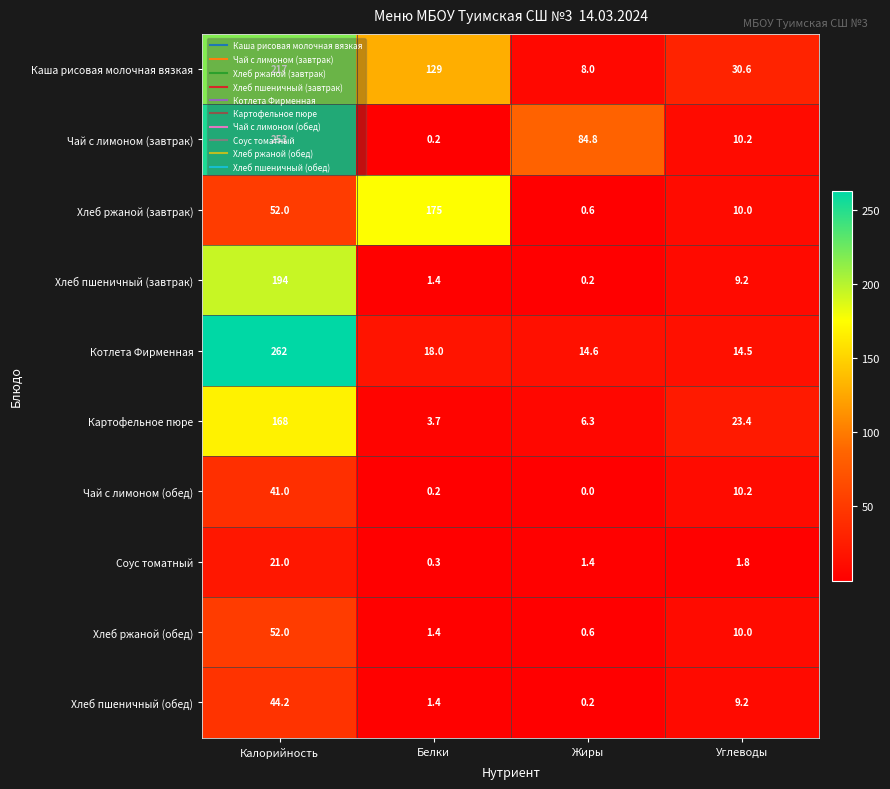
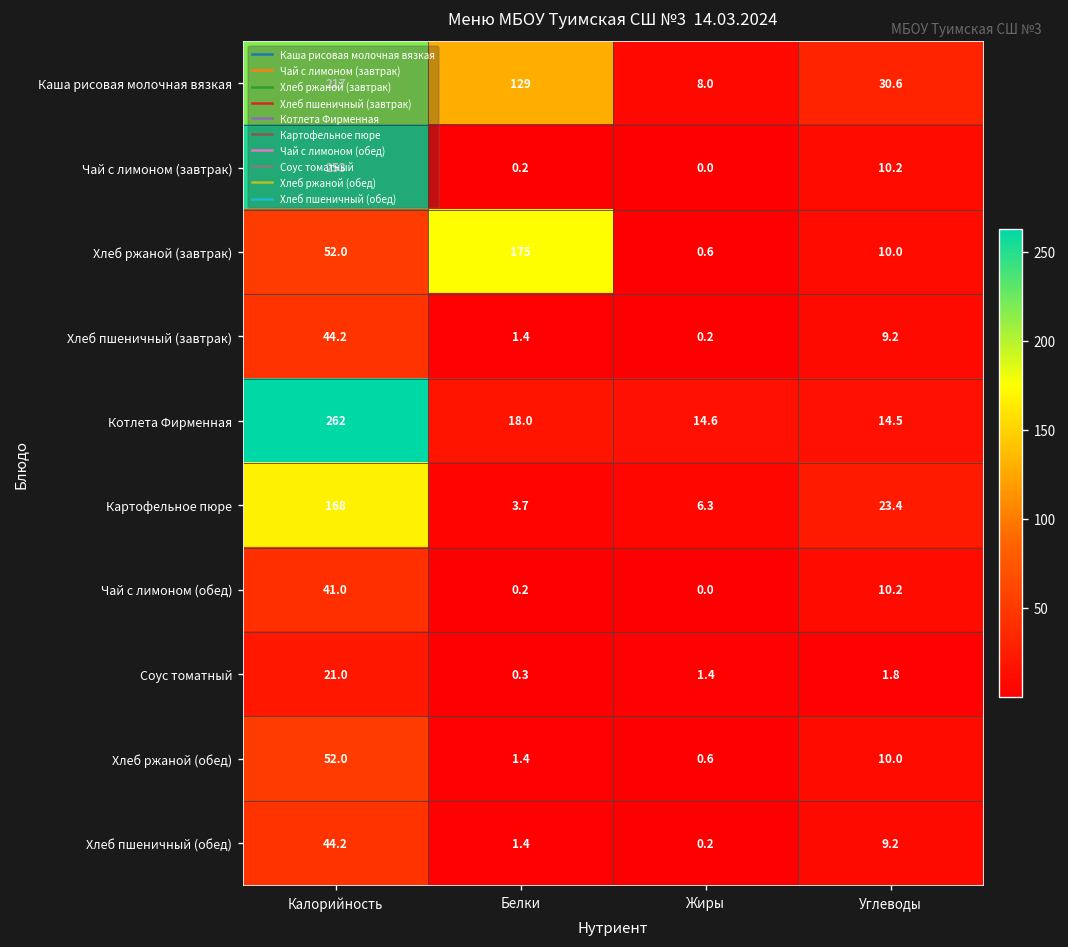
  {
    "Каша рисовая молочная вязкая": {
      "Белки": 129,
      "Жиры": 8.0,
      "Углеводы": 30.6
    },
    "Чай с лимоном (завтрак)": {
      "Белки": 0.2,
-     "Жиры": 84.8,
+     "Жиры": 0.0,
      "Углеводы": 10.2
    },
    "Хлеб ржаной (завтрак)": {
      "Калорийность": 52.0,
      "Белки": 175,
      "Жиры": 0.6,
      "Углеводы": 10.0
    },
    "Хлеб пшеничный (завтрак)": {
-     "Калорийность": 194,
+     "Калорийность": 44.2,
      "Белки": 1.4,
      "Жиры": 0.2,
      "Углеводы": 9.2
    },
    "Котлета Фирменная": {
      "Калорийность": 262,
      "Белки": 18.0,
      "Жиры": 14.6,
      "Углеводы": 14.5
    },
    "Картофельное пюре": {
      "Калорийность": 168,
      "Белки": 3.7,
      "Жиры": 6.3,
      "Углеводы": 23.4
    },
    "Чай с лимоном (обед)": {
      "Калорийность": 41.0,
      "Белки": 0.2,
      "Жиры": 0.0,
      "Углеводы": 10.2
    },
    "Соус томатный": {
      "Калорийность": 21.0,
      "Белки": 0.3,
      "Жиры": 1.4,
      "Углеводы": 1.8
    },
    "Хлеб ржаной (обед)": {
      "Калорийность": 52.0,
      "Белки": 1.4,
      "Жиры": 0.6,
      "Углеводы": 10.0
    },
    "Хлеб пшеничный (обед)": {
      "Калорийность": 44.2,
      "Белки": 1.4,
      "Жиры": 0.2,
      "Углеводы": 9.2
    }
  }
